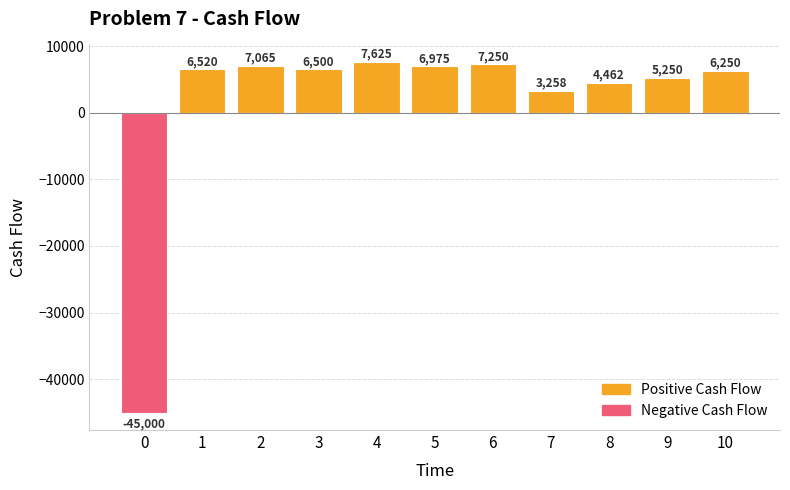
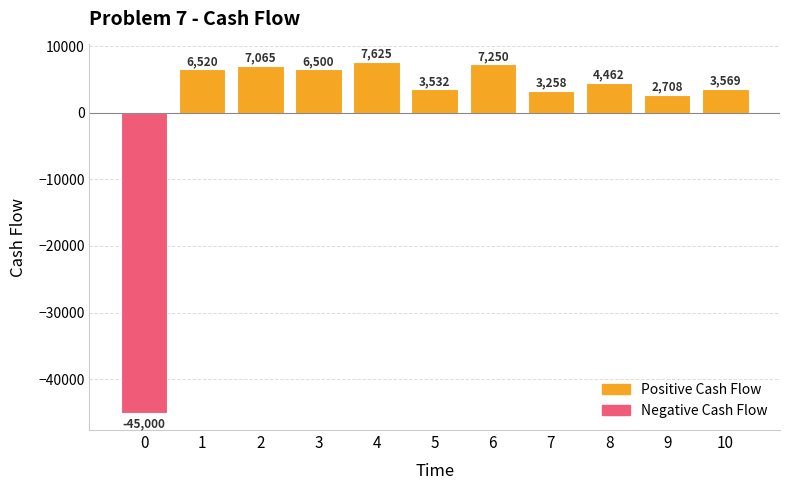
  {
    "0": "-45,000",
    "1": "6,520",
    "2": "7,065",
    "3": "6,500",
    "4": "7,625",
-   "5": "6,975",
+   "5": "3,532",
    "6": "7,250",
    "7": "3,258",
    "8": "4,462",
-   "9": "5,250",
-   "10": "6,250"
+   "9": "2,708",
+   "10": "3,569"
  }
